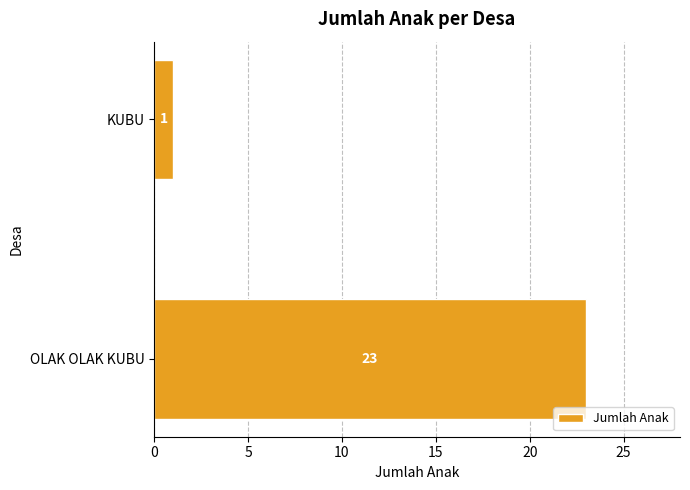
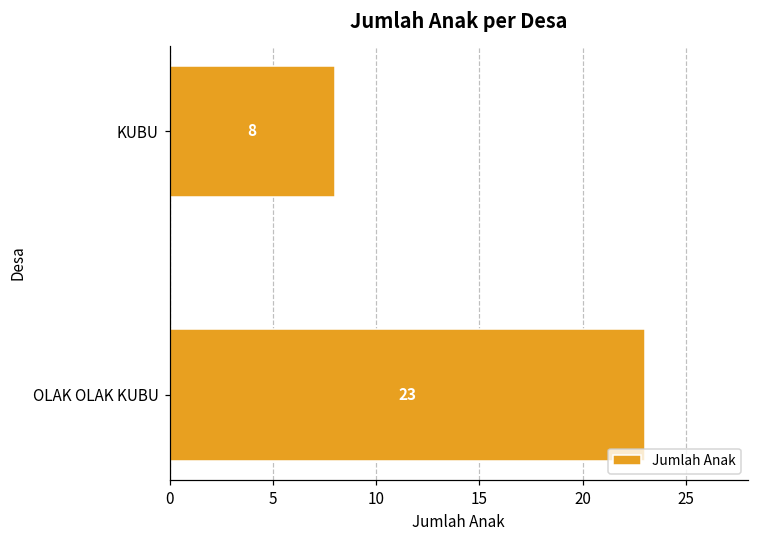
  {
-   "KUBU": 1,
+   "KUBU": 8,
    "OLAK OLAK KUBU": 23
  }
